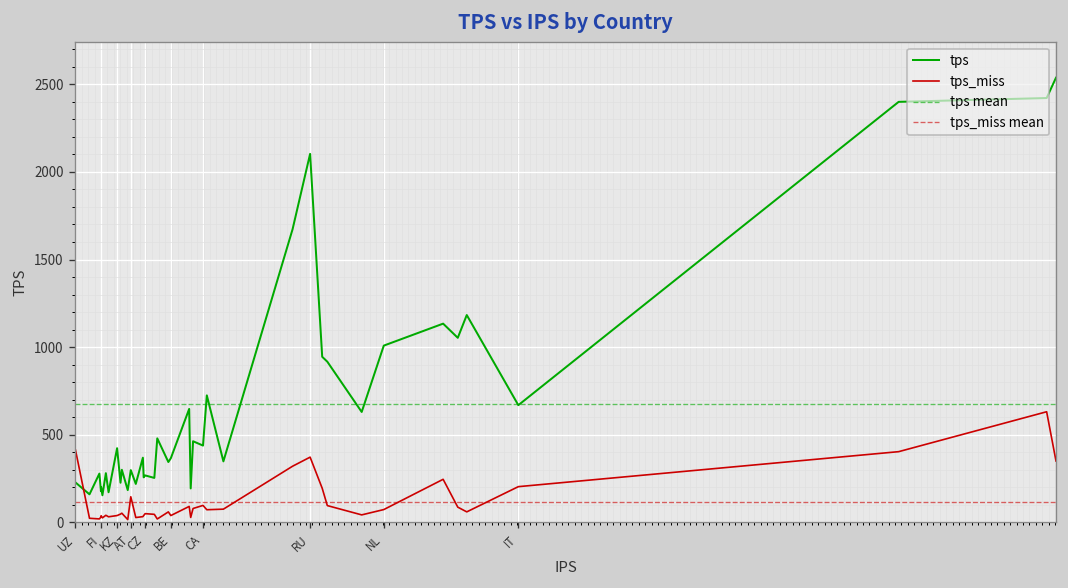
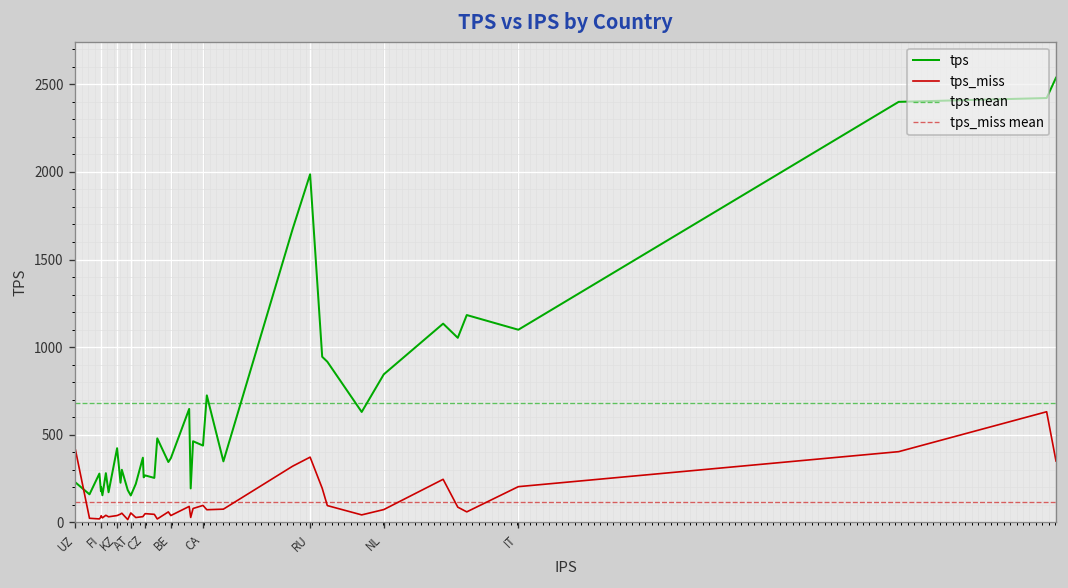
  {
    "tps": {
      "UZ": 230,
      "FI": 200,
      "KZ": 420,
-     "AT": 300,
+     "AT": 150,
      "CZ": 270,
      "BE": 370,
      "CA": 440,
-     "RU": 2100,
-     "NL": 1010,
-     "IT": 670
+     "RU": 1990,
+     "NL": 840,
+     "IT": 1100
    },
    "tps_miss": {
      "UZ": 410,
      "FI": 40,
      "KZ": 40,
-     "AT": 150,
+     "AT": 50,
      "CZ": 50,
      "BE": 40,
      "CA": 100,
      "RU": 370,
      "NL": 70,
      "IT": 200
    }
  }
